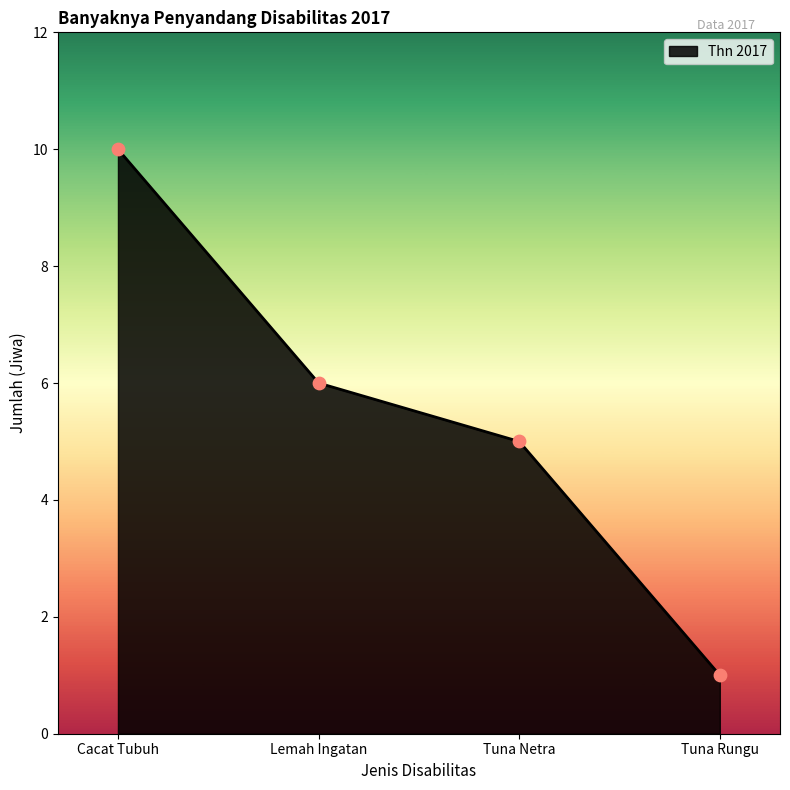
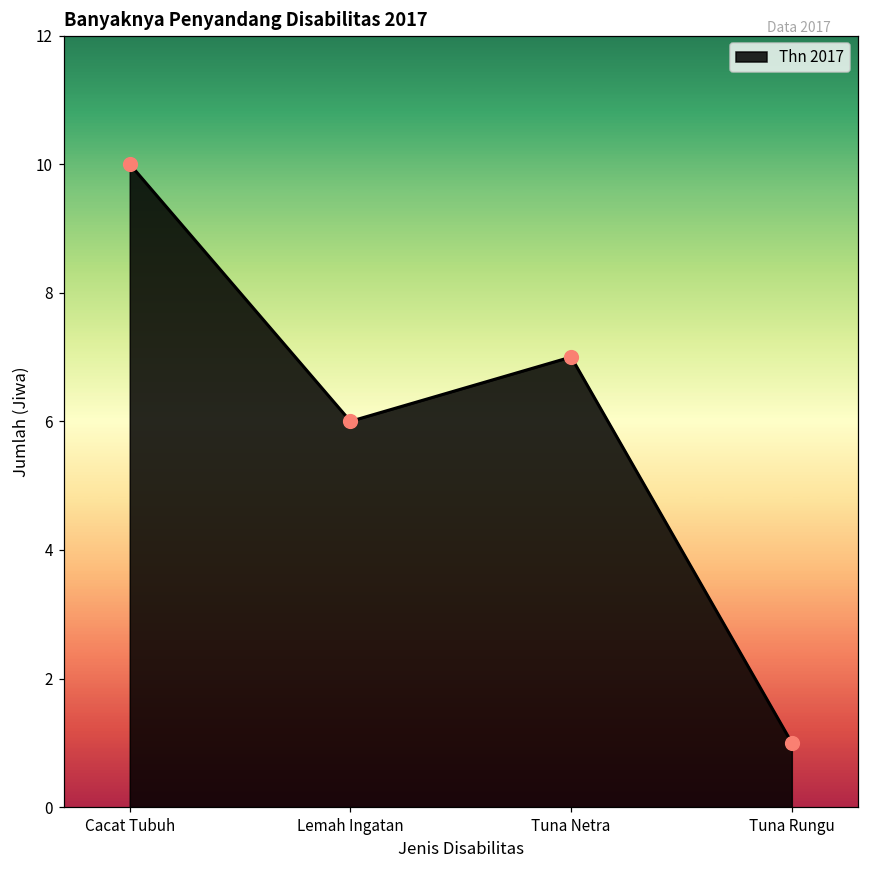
  {
    "Cacat Tubuh": 10,
    "Lemah Ingatan": 6,
-   "Tuna Netra": 5,
+   "Tuna Netra": 7,
    "Tuna Rungu": 1
  }
